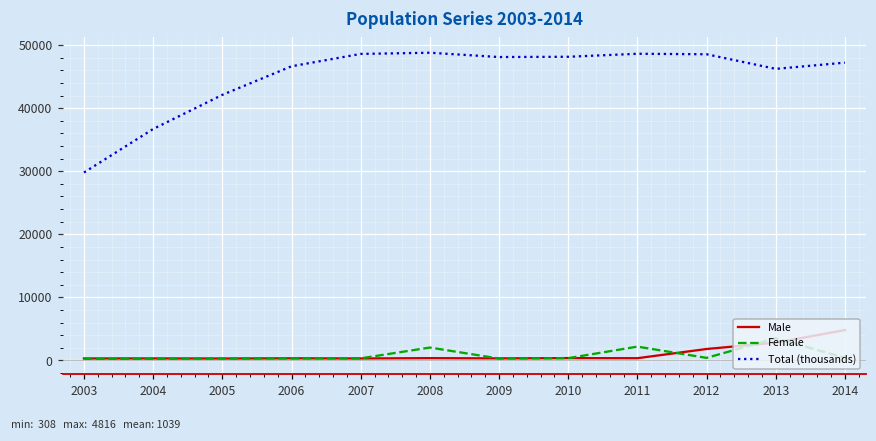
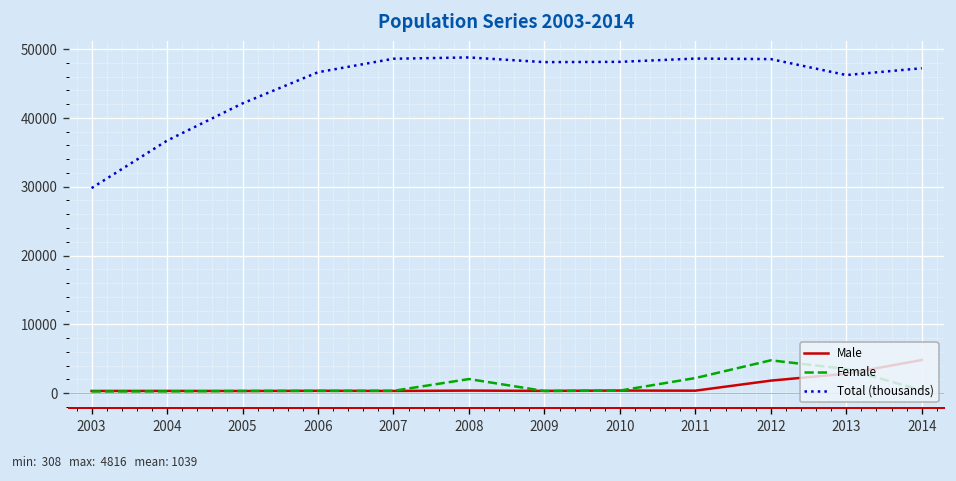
  {
    "Male": {
      "2008": 0,
      "2011": 0,
      "2012": 2000
    },
    "Female": {
      "2008": 2000,
      "2011": 2000,
-     "2012": 0
+     "2012": 5000
    },
    "Total (thousands)": {
      "2003": 30000,
      "2004": 37000,
      "2005": 42000,
      "2006": 47000,
      "2007": 49000,
      "2008": 49000,
      "2009": 48000,
      "2010": 48000,
      "2011": 49000,
      "2012": 49000,
      "2013": 46000,
      "2014": 47000
    }
  }
